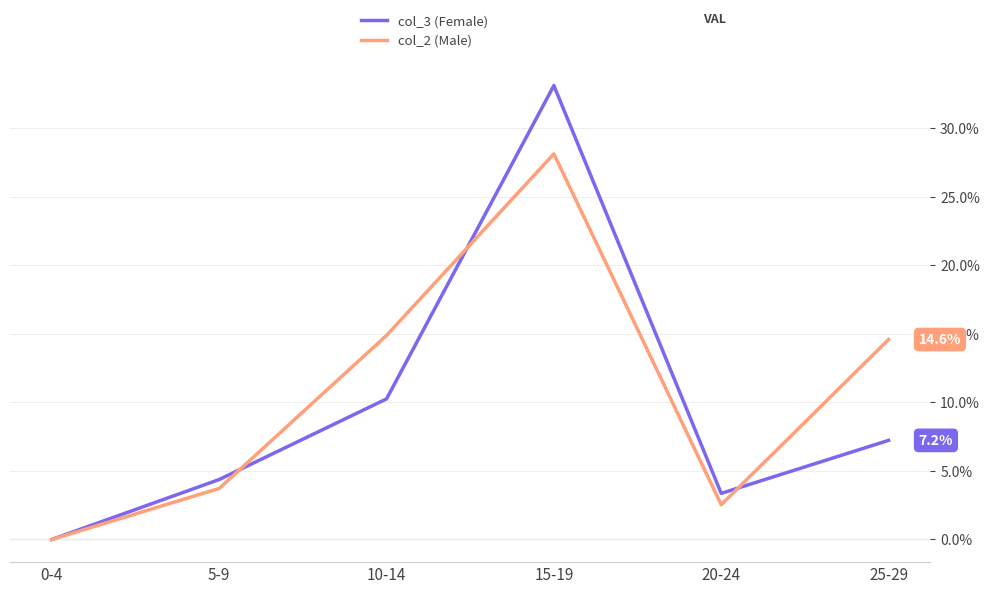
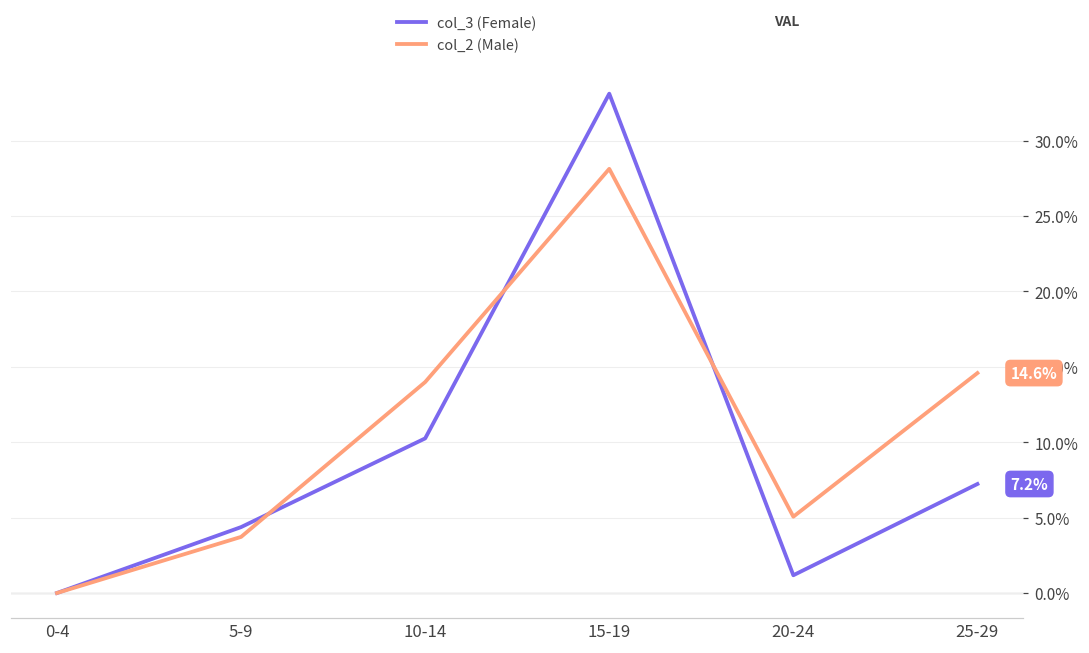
  {
    "col_3 (Female)": {
      "5-9": "4.4%",
      "10-14": "10.3%",
      "15-19": "33.1%",
-     "20-24": "3.4%",
+     "20-24": "1.2%",
      "25-29": "7.2%"
    },
    "col_2 (Male)": {
      "5-9": "3.7%",
-     "10-14": "14.9%",
+     "10-14": "14.0%",
      "15-19": "28.1%",
-     "20-24": "2.5%",
+     "20-24": "5.1%",
      "25-29": "14.6%"
    }
  }
